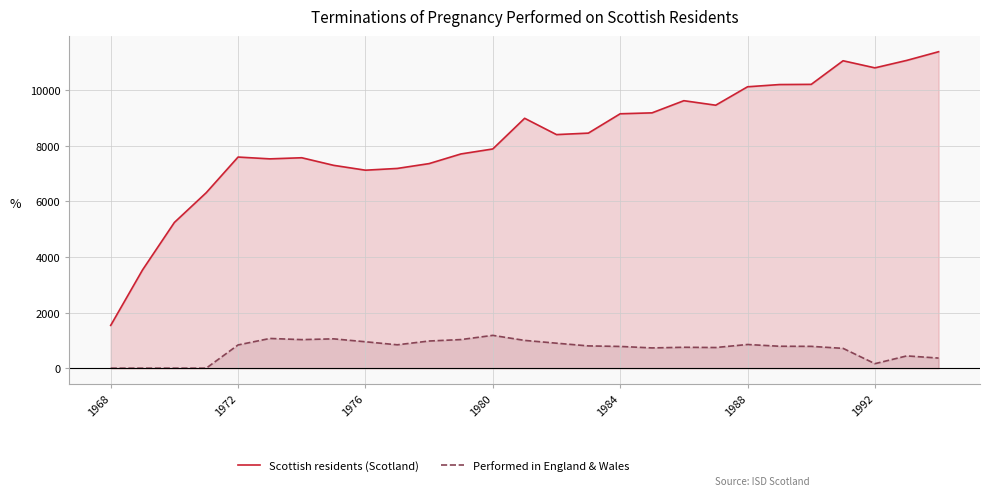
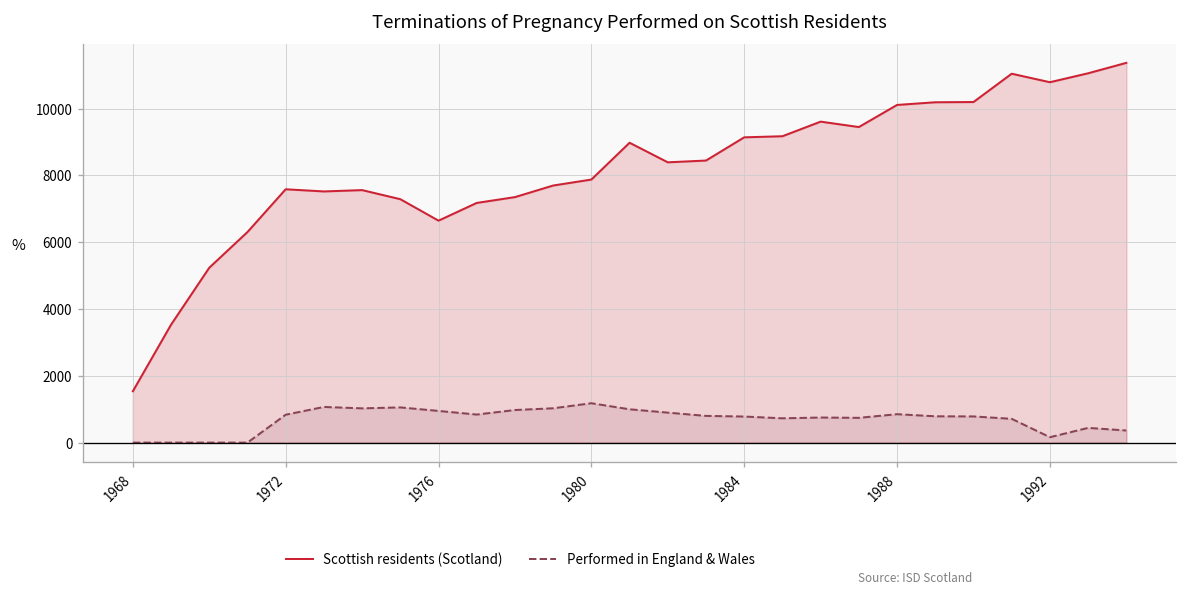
  {
    "Scottish residents (Scotland)": {
      "1968": 1500,
      "1972": 7600,
-     "1976": 7100,
+     "1976": 6600,
      "1980": 7900,
      "1984": 9100,
      "1988": 10100,
      "1992": 10800
    },
    "Performed in England & Wales": {
      "1968": 0,
      "1972": 800,
      "1976": 900,
      "1980": 1200,
      "1984": 800,
      "1988": 900,
      "1992": 200
    }
  }
